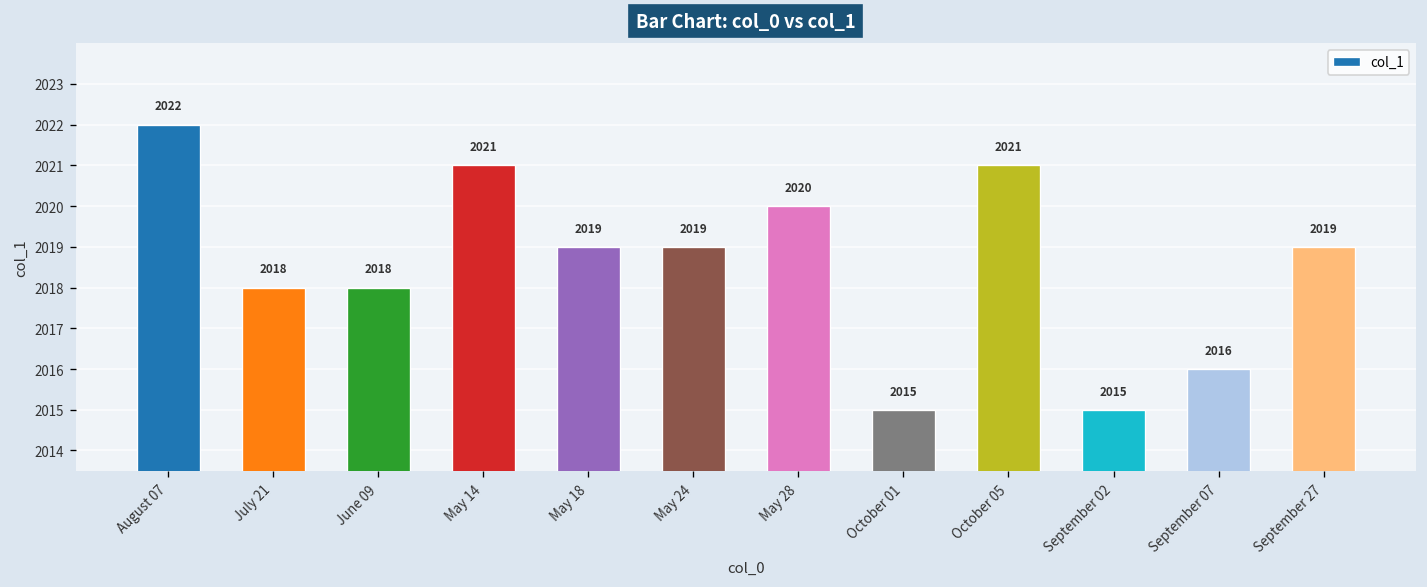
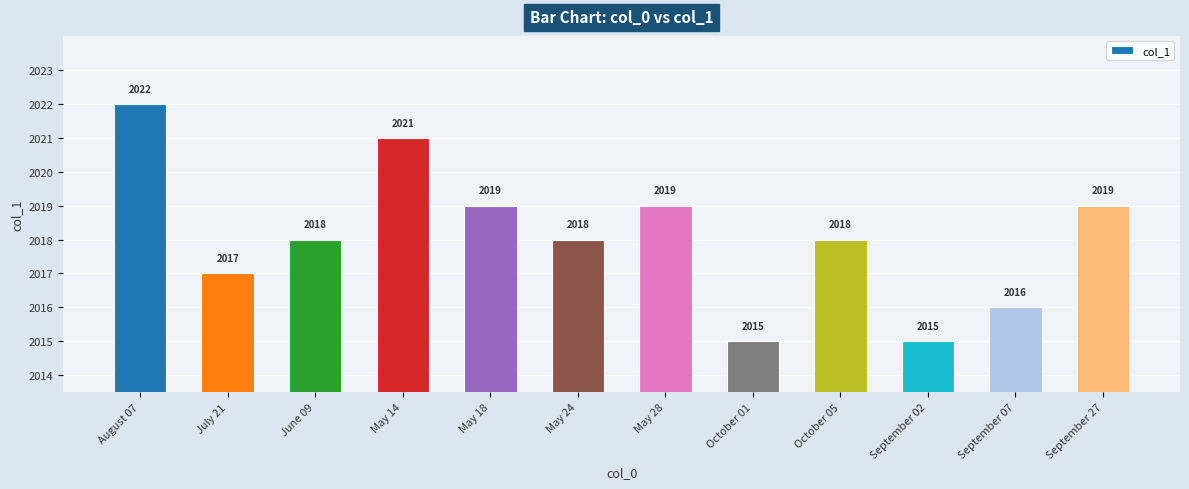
  {
    "August 07": 2022,
-   "July 21": 2018,
+   "July 21": 2017,
    "June 09": 2018,
    "May 14": 2021,
    "May 18": 2019,
-   "May 24": 2019,
-   "May 28": 2020,
+   "May 24": 2018,
+   "May 28": 2019,
    "October 01": 2015,
-   "October 05": 2021,
+   "October 05": 2018,
    "September 02": 2015,
    "September 07": 2016,
    "September 27": 2019
  }
